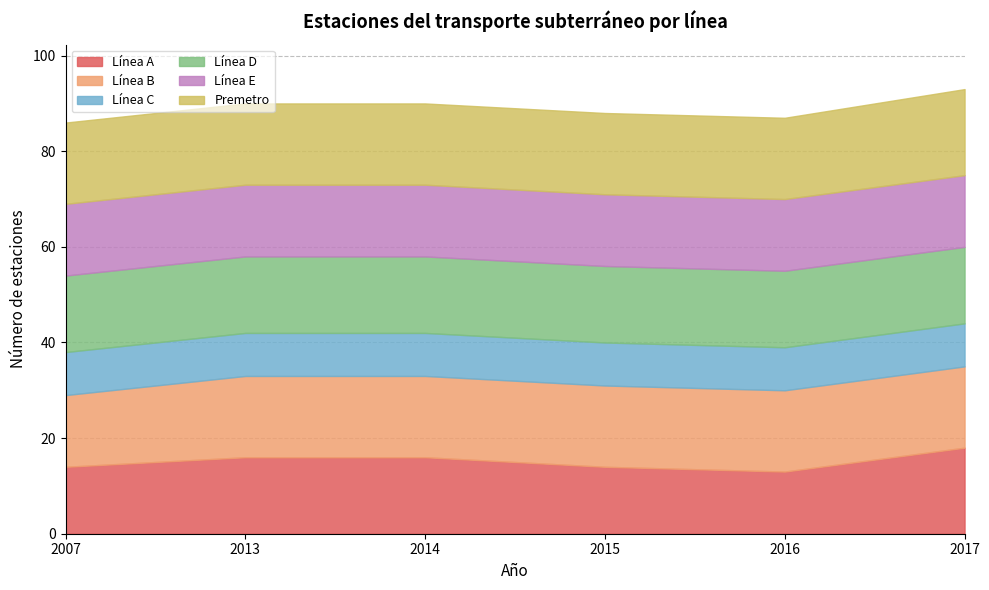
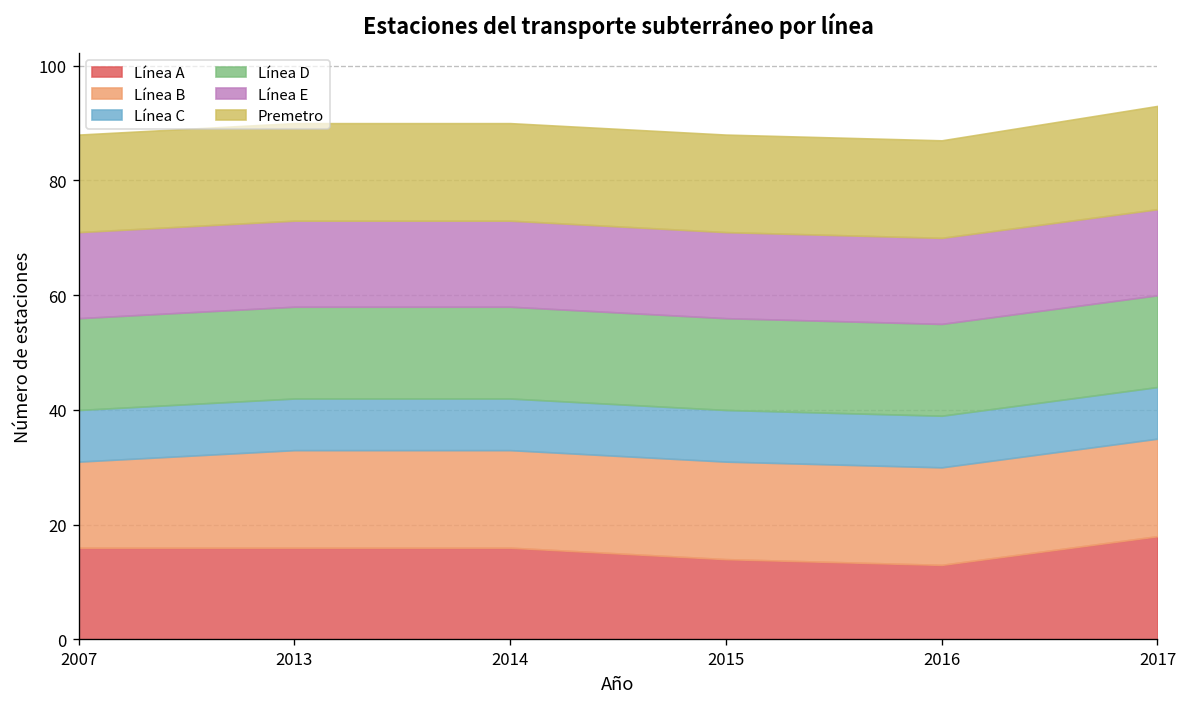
  {
    "Línea A": {
-     "2007": 14,
+     "2007": 16,
      "2013": 16,
      "2014": 16,
      "2015": 14,
      "2016": 13,
      "2017": 18
    },
    "Línea C": {
      "2007": 9,
      "2013": 9,
      "2014": 9,
      "2015": 9,
      "2016": 9,
      "2017": 9
    },
    "Línea D": {
      "2007": 16,
      "2013": 16,
      "2014": 16,
      "2015": 16,
      "2016": 16,
      "2017": 16
    },
    "Línea E": {
      "2007": 15,
      "2013": 15,
      "2014": 15,
      "2015": 15,
      "2016": 15,
      "2017": 15
    }
  }
